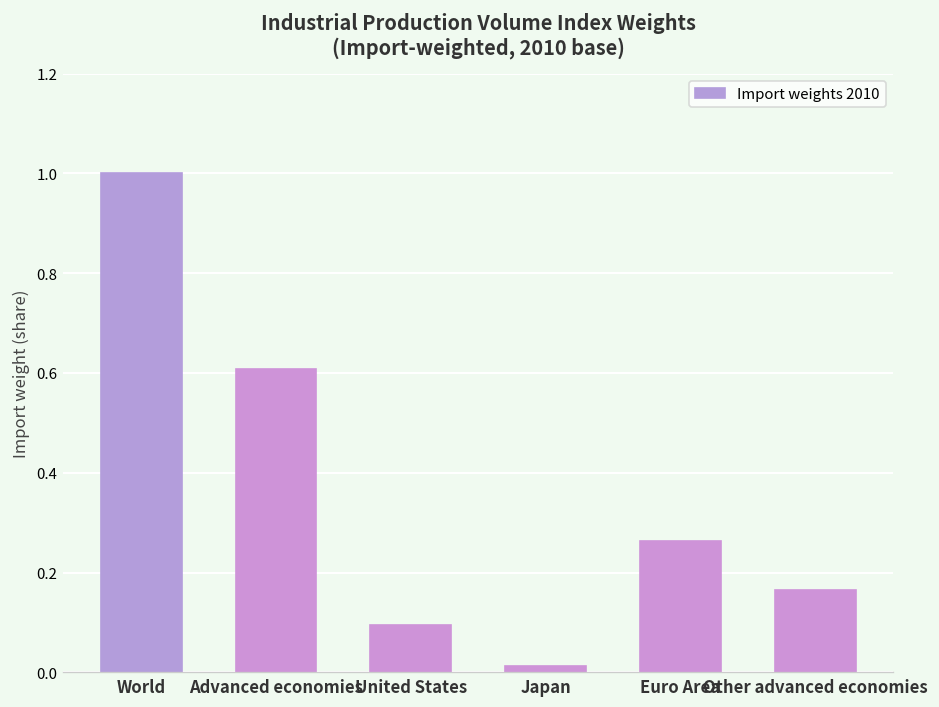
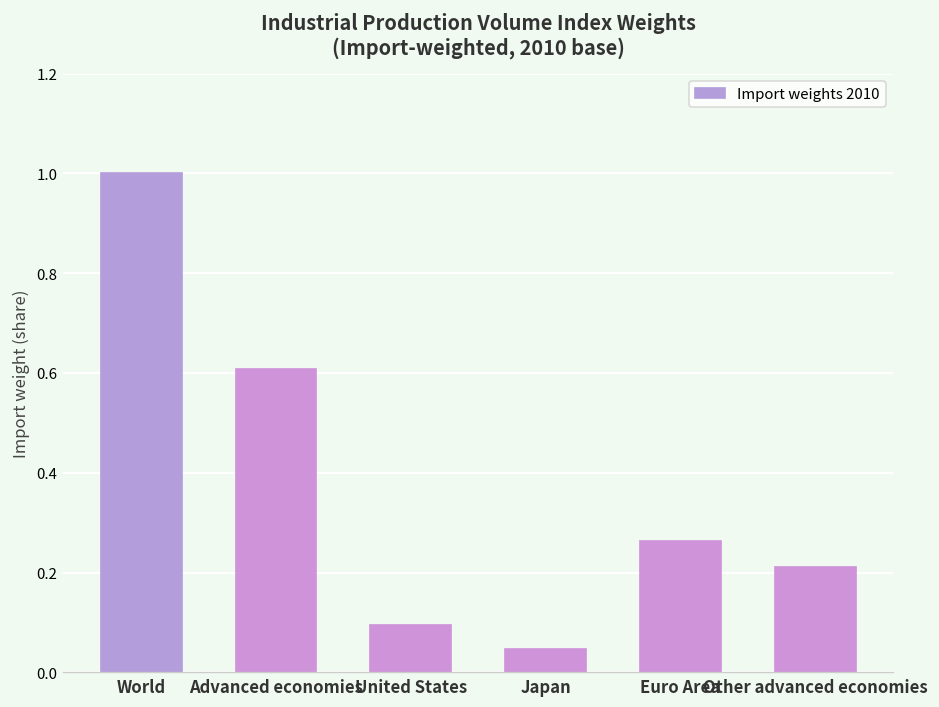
  {
    "World": 1.00,
    "Advanced economies": 0.61,
    "United States": 0.10,
-   "Japan": 0.01,
-   "Other advanced economies": 0.17
+   "Japan": 0.05,
+   "Other advanced economies": 0.21
  }
